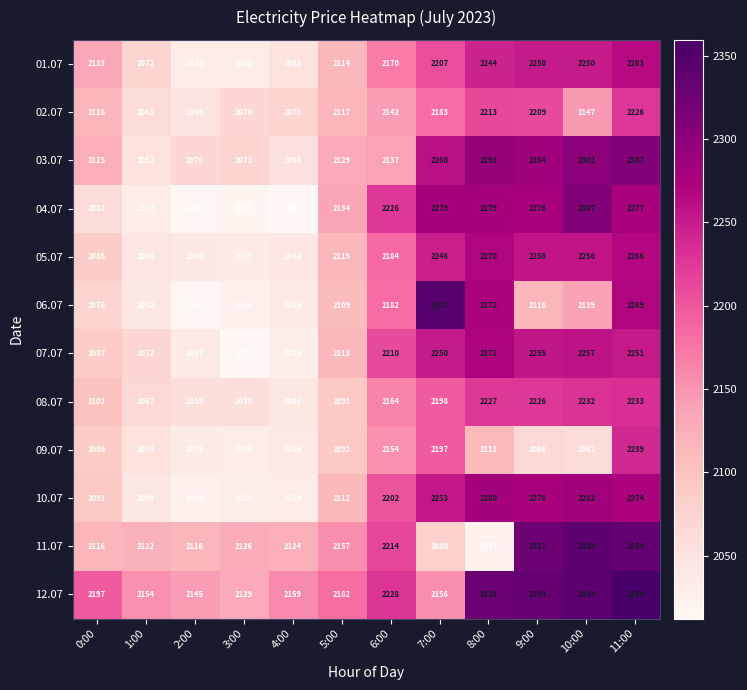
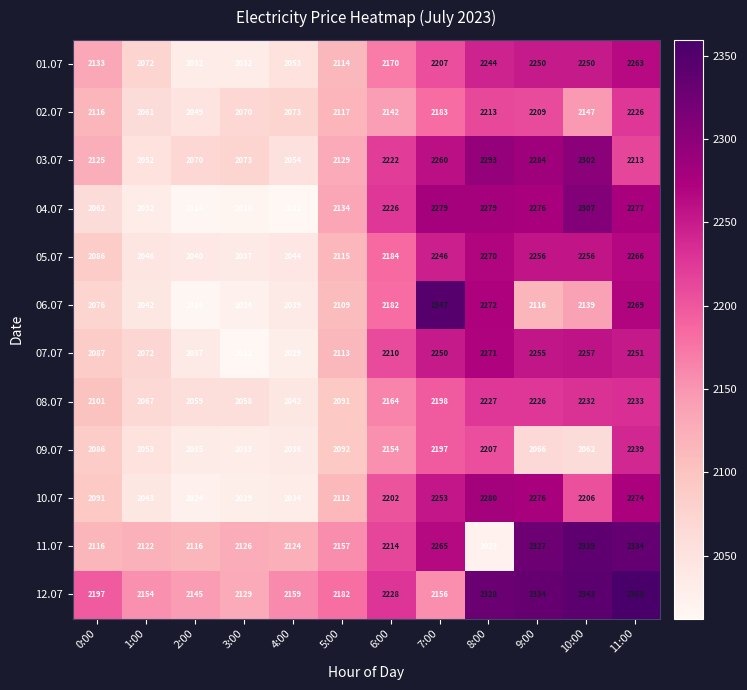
  {
    "01.07": {
      "0:00": 2133,
      "5:00": 2114,
      "6:00": 2170,
      "7:00": 2207,
      "8:00": 2244,
      "9:00": 2250,
      "10:00": 2250,
      "11:00": 2263
    },
    "02.07": {
      "0:00": 2116,
      "5:00": 2117,
      "6:00": 2142,
      "7:00": 2183,
      "8:00": 2213,
      "9:00": 2209,
      "10:00": 2147,
      "11:00": 2226
    },
    "03.07": {
      "0:00": 2125,
      "5:00": 2129,
-     "6:00": 2137,
+     "6:00": 2222,
      "7:00": 2260,
      "8:00": 2293,
      "9:00": 2284,
      "10:00": 2302,
-     "11:00": 2307
+     "11:00": 2213
    },
    "04.07": {
      "5:00": 2134,
      "6:00": 2226,
      "7:00": 2279,
      "8:00": 2279,
      "9:00": 2276,
      "10:00": 2307,
      "11:00": 2277
    },
    "05.07": {
      "0:00": 2086,
      "5:00": 2115,
      "6:00": 2184,
      "7:00": 2246,
      "8:00": 2270,
      "9:00": 2256,
      "10:00": 2256,
      "11:00": 2266
    },
    "06.07": {
      "5:00": 2109,
      "6:00": 2182,
      "7:00": 2347,
      "8:00": 2272,
      "9:00": 2116,
      "10:00": 2139,
      "11:00": 2269
    },
    "07.07": {
      "0:00": 2087,
      "5:00": 2113,
      "6:00": 2210,
      "7:00": 2250,
      "8:00": 2271,
      "9:00": 2255,
      "10:00": 2257,
      "11:00": 2251
    },
    "08.07": {
      "0:00": 2101,
      "5:00": 2091,
      "6:00": 2164,
      "7:00": 2198,
      "8:00": 2227,
      "9:00": 2226,
      "10:00": 2232,
      "11:00": 2233
    },
    "09.07": {
      "0:00": 2086,
      "5:00": 2092,
      "6:00": 2154,
      "7:00": 2197,
-     "8:00": 2111,
+     "8:00": 2207,
      "11:00": 2239
    },
    "10.07": {
      "0:00": 2091,
      "5:00": 2112,
      "6:00": 2202,
      "7:00": 2253,
      "8:00": 2280,
      "9:00": 2276,
-     "10:00": 2282,
+     "10:00": 2206,
      "11:00": 2274
    },
    "11.07": {
      "0:00": 2116,
      "1:00": 2122,
      "2:00": 2116,
      "3:00": 2126,
      "4:00": 2124,
      "5:00": 2157,
      "6:00": 2214,
-     "7:00": 2080,
+     "7:00": 2265,
      "9:00": 2327,
      "10:00": 2339,
      "11:00": 2334
    },
    "12.07": {
      "0:00": 2197,
      "1:00": 2154,
      "2:00": 2145,
      "3:00": 2129,
      "4:00": 2159,
      "5:00": 2182,
      "6:00": 2228,
      "7:00": 2156,
      "8:00": 2328,
      "9:00": 2334,
      "10:00": 2343,
      "11:00": 2360
    }
  }
